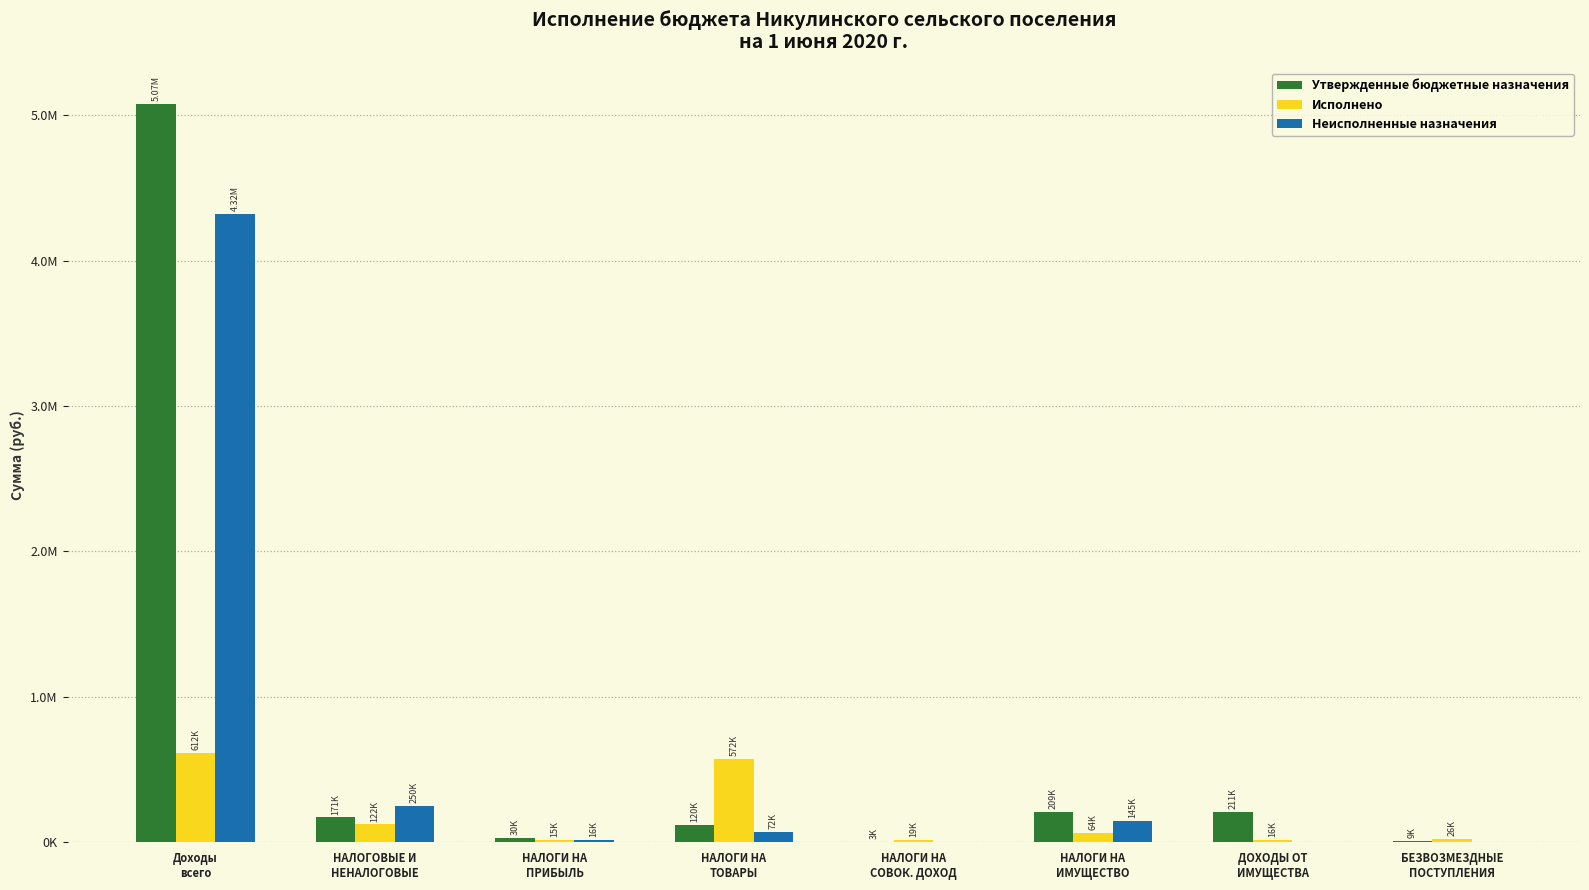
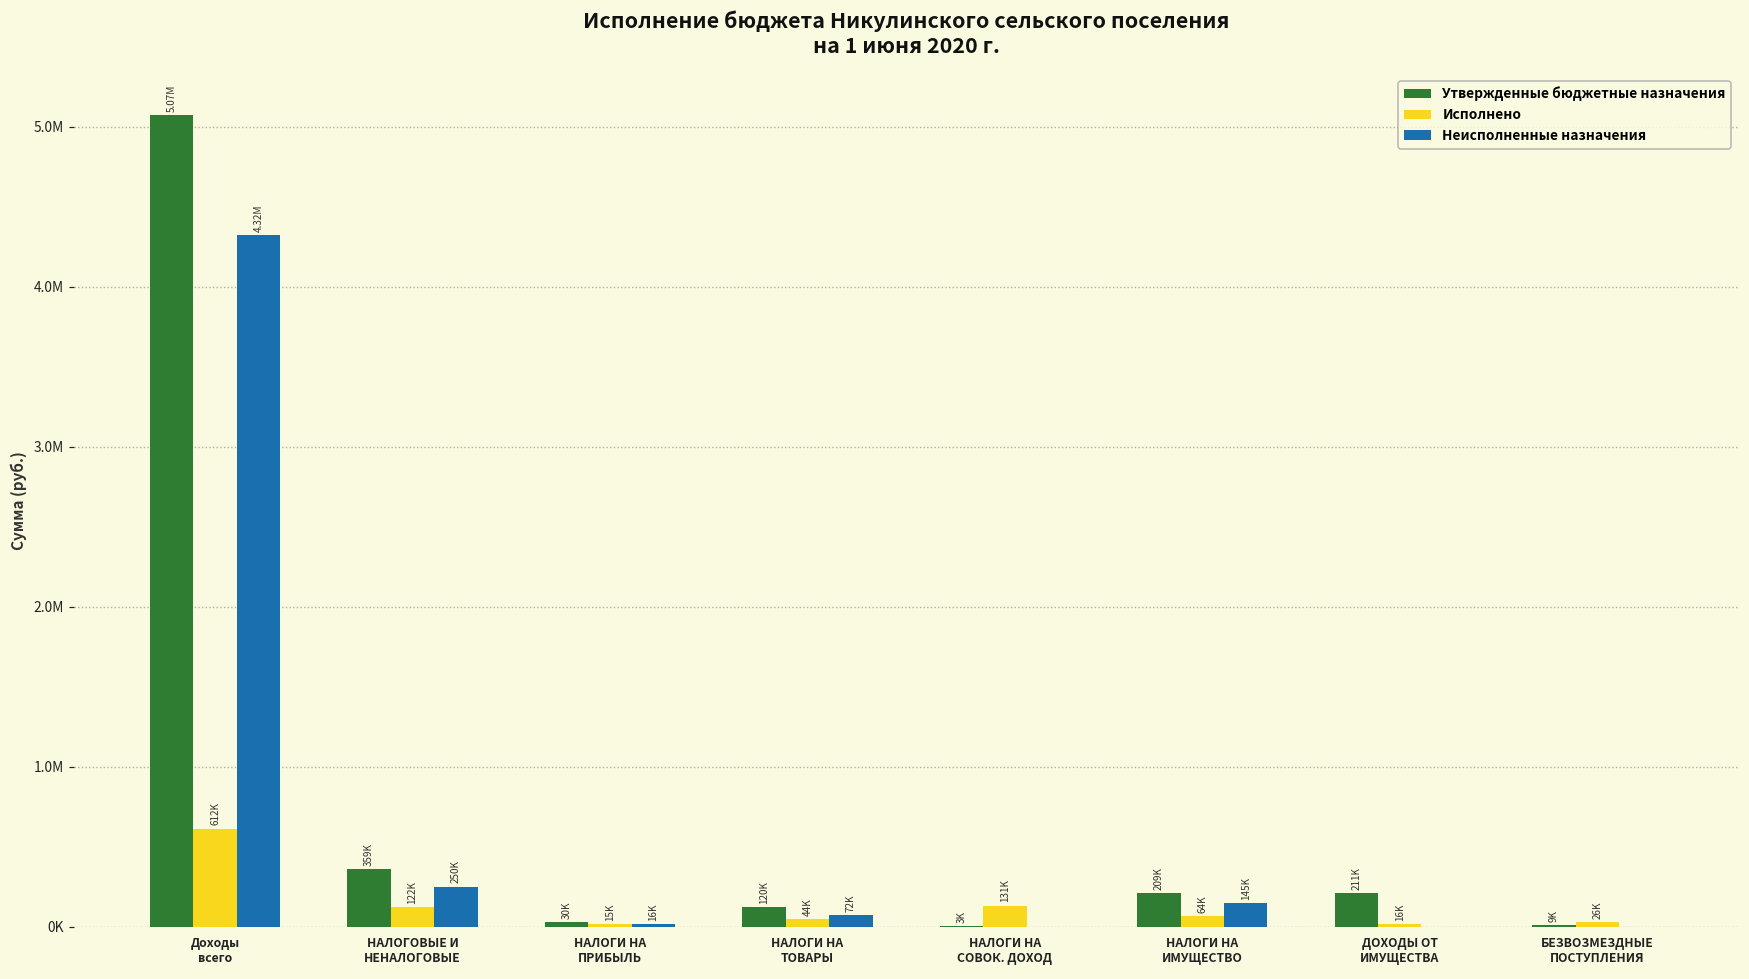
  {
    "Утвержденные бюджетные назначения": {
      "Доходы всего": "5.07M",
-     "НАЛОГОВЫЕ И НЕНАЛОГОВЫЕ": "171K",
+     "НАЛОГОВЫЕ И НЕНАЛОГОВЫЕ": "359K",
      "НАЛОГИ НА ПРИБЫЛЬ": "30K",
      "НАЛОГИ НА ТОВАРЫ": "120K",
      "НАЛОГИ НА СОВОК. ДОХОД": "3K",
      "НАЛОГИ НА ИМУЩЕСТВО": "209K",
      "ДОХОДЫ ОТ ИМУЩЕСТВА": "211K",
      "БЕЗВОЗМЕЗДНЫЕ ПОСТУПЛЕНИЯ": "9K"
    },
    "Исполнено": {
      "Доходы всего": "612K",
      "НАЛОГОВЫЕ И НЕНАЛОГОВЫЕ": "122K",
      "НАЛОГИ НА ПРИБЫЛЬ": "15K",
-     "НАЛОГИ НА ТОВАРЫ": "572K",
-     "НАЛОГИ НА СОВОК. ДОХОД": "19K",
+     "НАЛОГИ НА ТОВАРЫ": "44K",
+     "НАЛОГИ НА СОВОК. ДОХОД": "131K",
      "НАЛОГИ НА ИМУЩЕСТВО": "64K",
      "ДОХОДЫ ОТ ИМУЩЕСТВА": "16K",
      "БЕЗВОЗМЕЗДНЫЕ ПОСТУПЛЕНИЯ": "26K"
    },
    "Неисполненные назначения": {
      "Доходы всего": "4.32M",
      "НАЛОГОВЫЕ И НЕНАЛОГОВЫЕ": "250K",
      "НАЛОГИ НА ПРИБЫЛЬ": "16K",
      "НАЛОГИ НА ТОВАРЫ": "72K",
      "НАЛОГИ НА ИМУЩЕСТВО": "145K"
    }
  }
